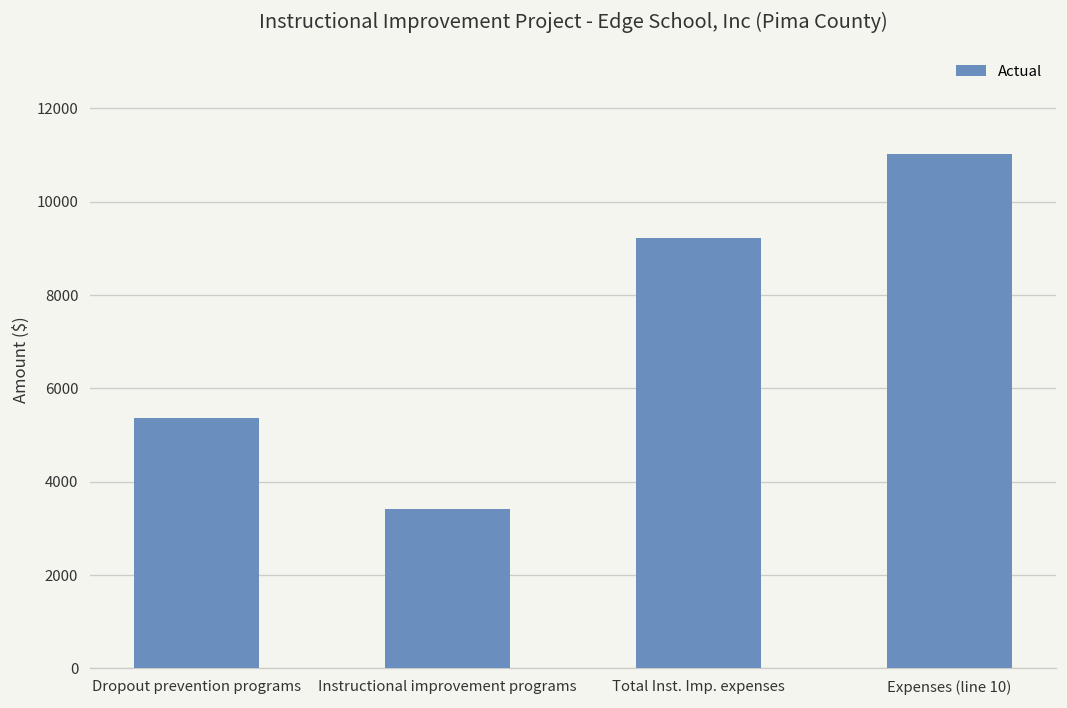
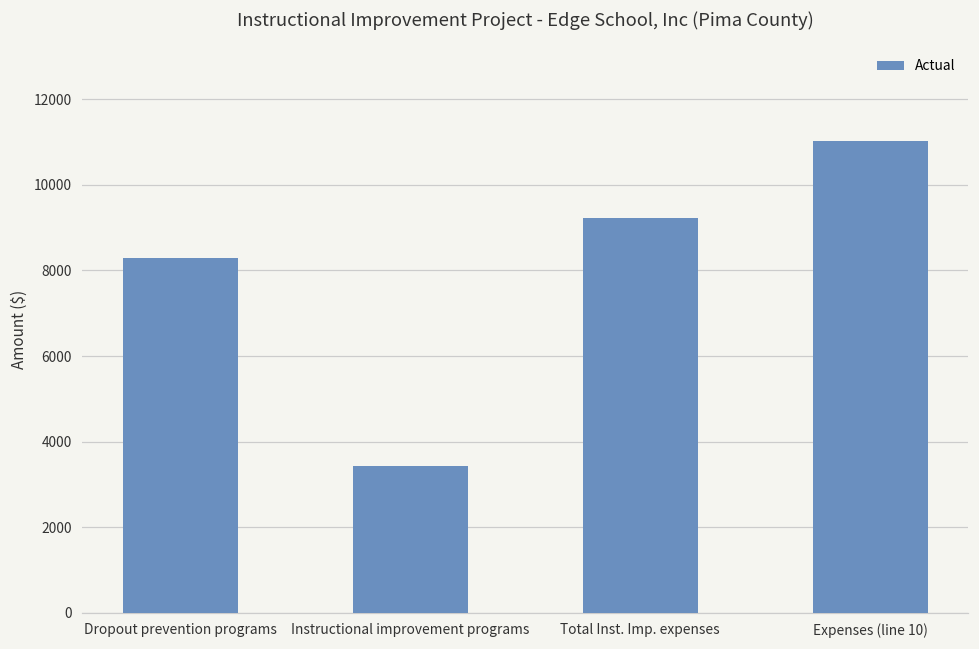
  {
-   "Dropout prevention programs": 5400,
+   "Dropout prevention programs": 8300,
    "Instructional improvement programs": 3400,
    "Total Inst. Imp. expenses": 9200,
    "Expenses (line 10)": 11000
  }
